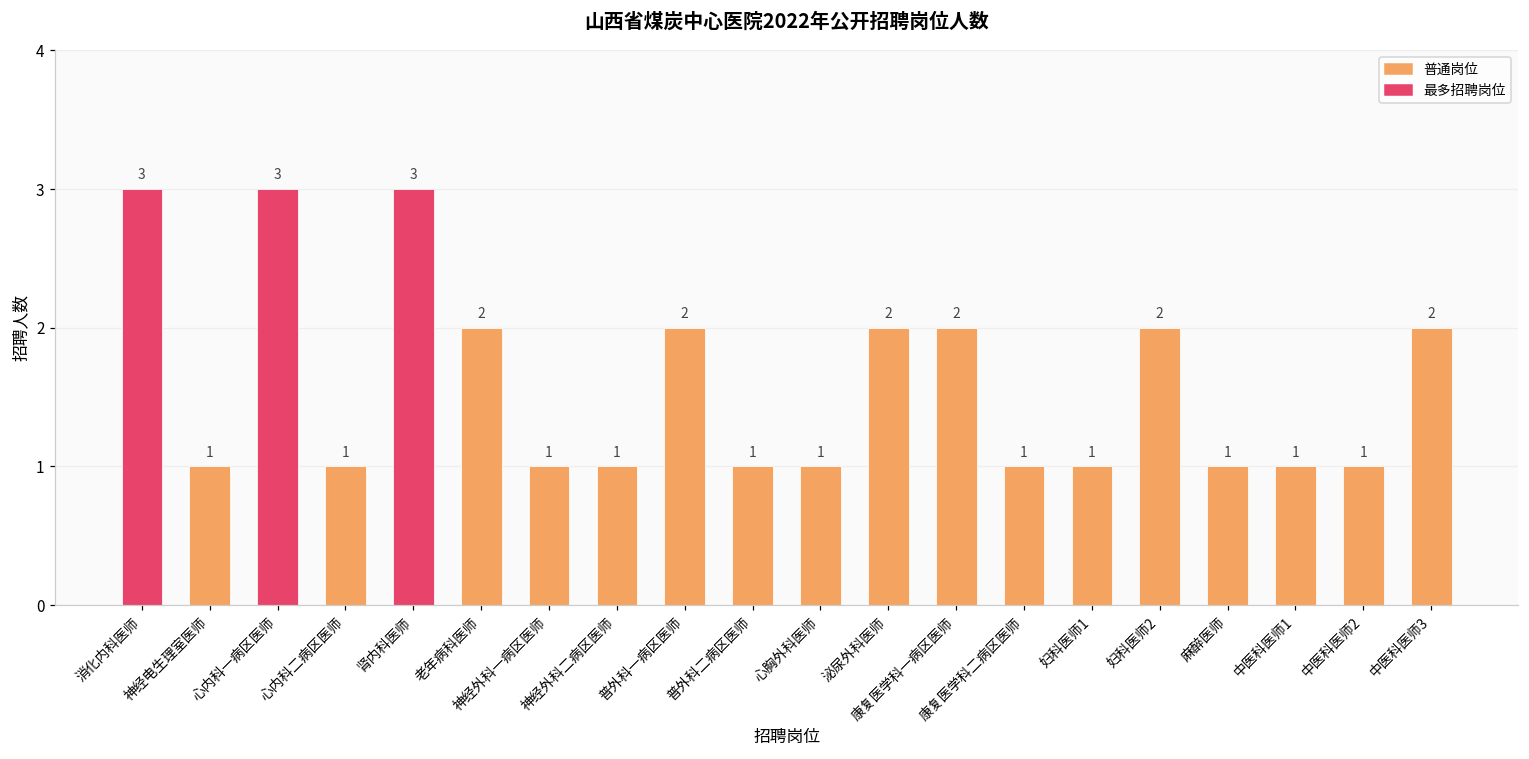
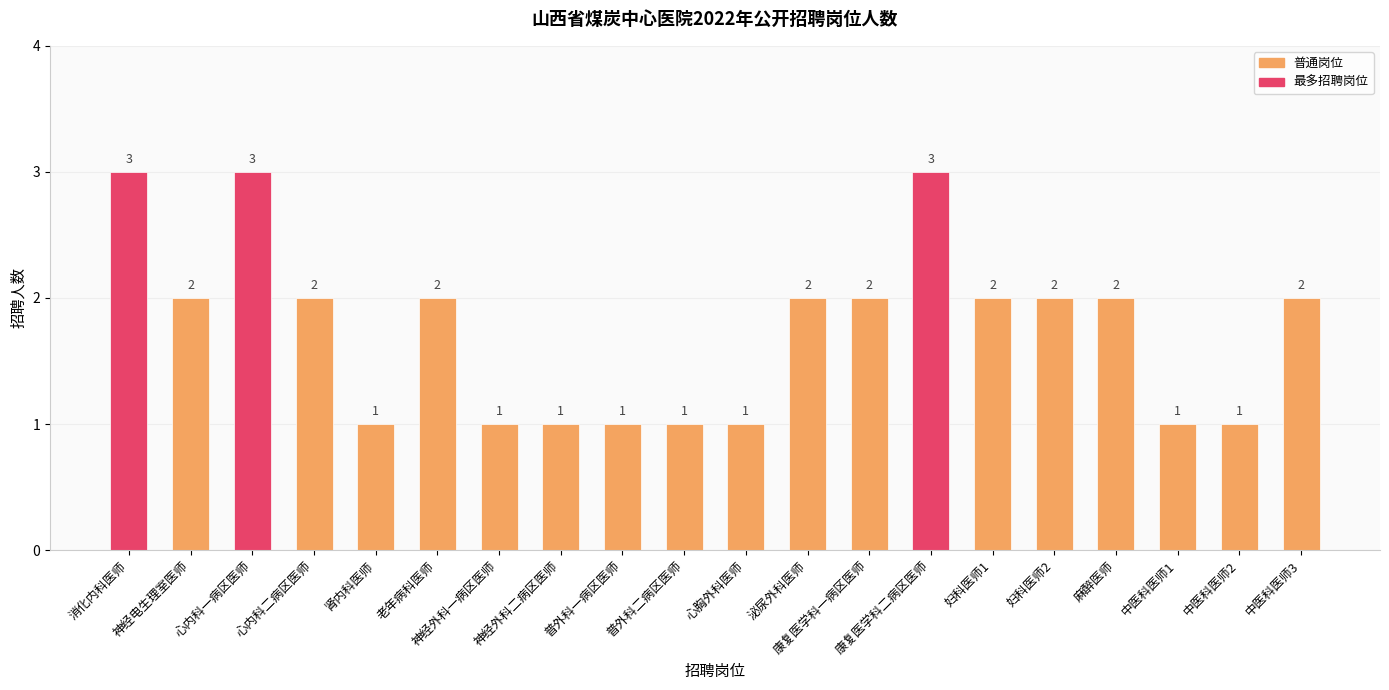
  {
    "消化内科医师": 3,
-   "神经电生理室医师": 1,
+   "神经电生理室医师": 2,
    "心内科一病区医师": 3,
-   "心内科二病区医师": 1,
-   "肾内科医师": 3,
+   "心内科二病区医师": 2,
+   "肾内科医师": 1,
    "老年病科医师": 2,
    "神经外科一病区医师": 1,
    "神经外科二病区医师": 1,
-   "普外科一病区医师": 2,
+   "普外科一病区医师": 1,
    "普外科二病区医师": 1,
    "心胸外科医师": 1,
    "泌尿外科医师": 2,
    "康复医学科一病区医师": 2,
-   "康复医学科二病区医师": 1,
-   "妇科医师1": 1,
+   "康复医学科二病区医师": 3,
+   "妇科医师1": 2,
    "妇科医师2": 2,
-   "麻醉医师": 1,
+   "麻醉医师": 2,
    "中医科医师1": 1,
    "中医科医师2": 1,
    "中医科医师3": 2
  }
